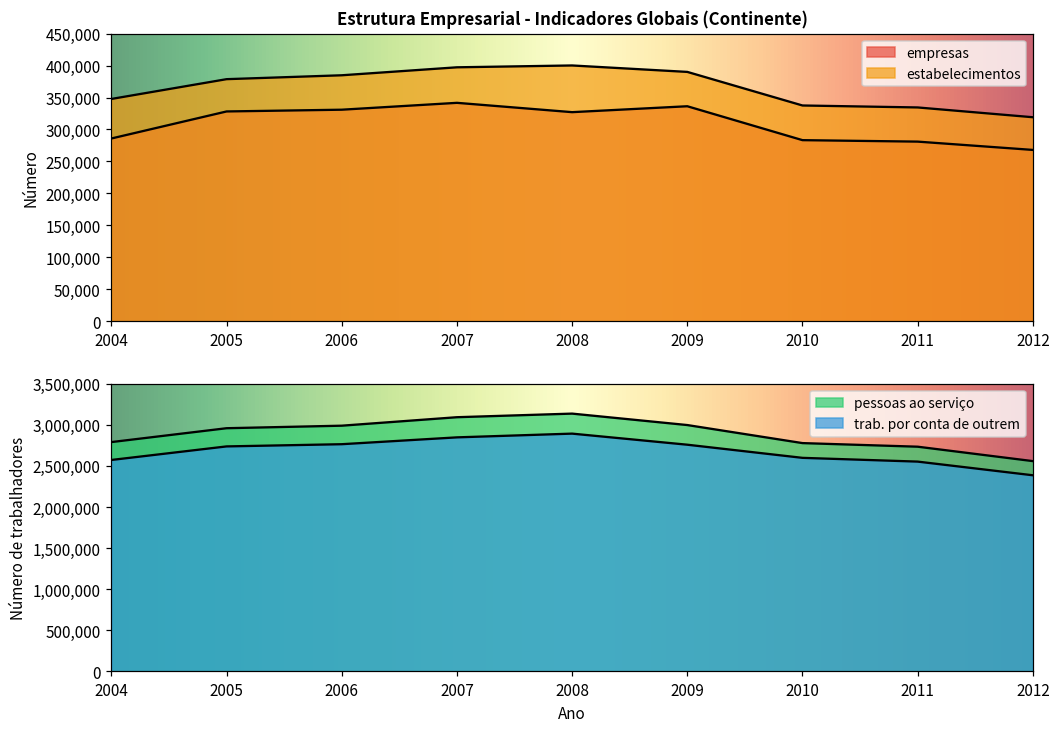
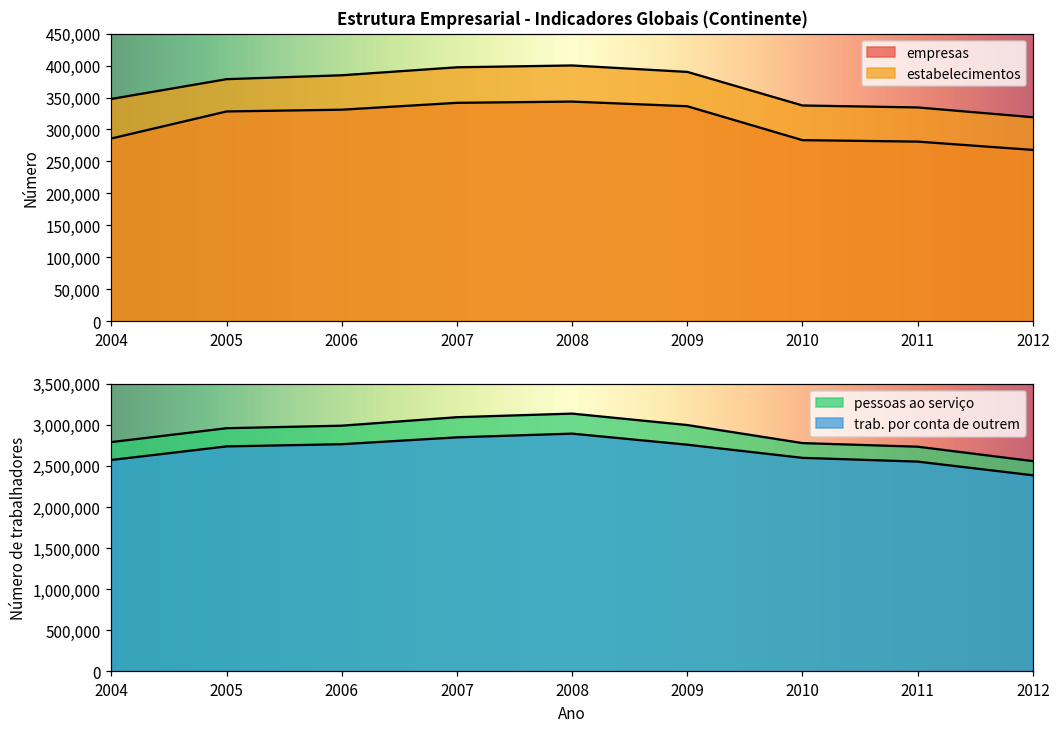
  {
    "Estrutura Empresarial - Indicadores Globais (Continente)": {
      "empresas": {
        "2004": "290,000",
        "2005": "330,000",
        "2006": "330,000",
        "2007": "340,000",
-       "2008": "330,000",
+       "2008": "340,000",
        "2009": "340,000",
        "2010": "280,000",
        "2011": "280,000",
        "2012": "270,000"
      },
      "estabelecimentos": {
        "2004": "350,000",
        "2005": "380,000",
        "2006": "380,000",
        "2007": "400,000",
        "2008": "400,000",
        "2009": "390,000",
        "2010": "340,000",
        "2011": "330,000",
        "2012": "320,000"
      }
    }
  }
